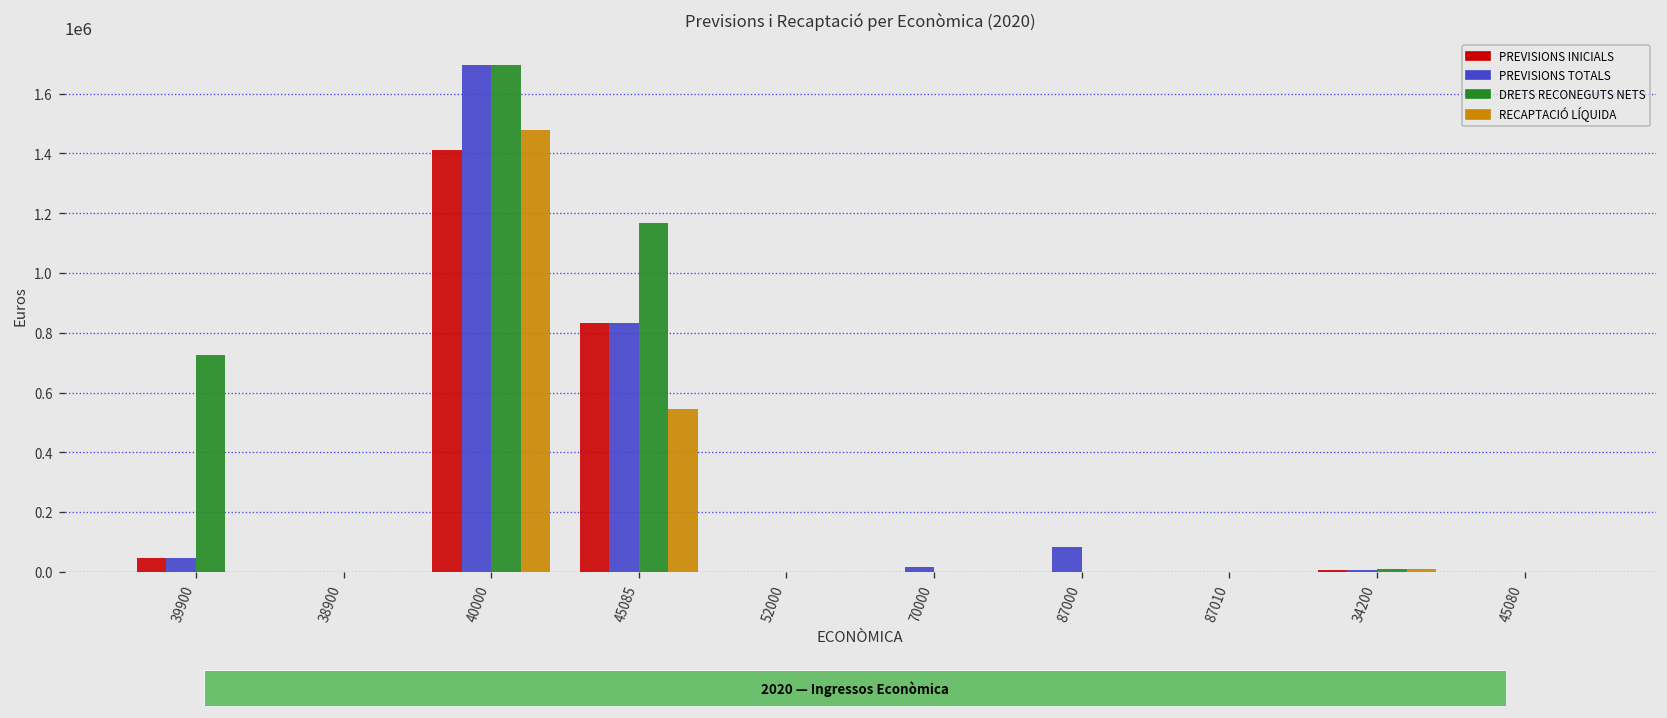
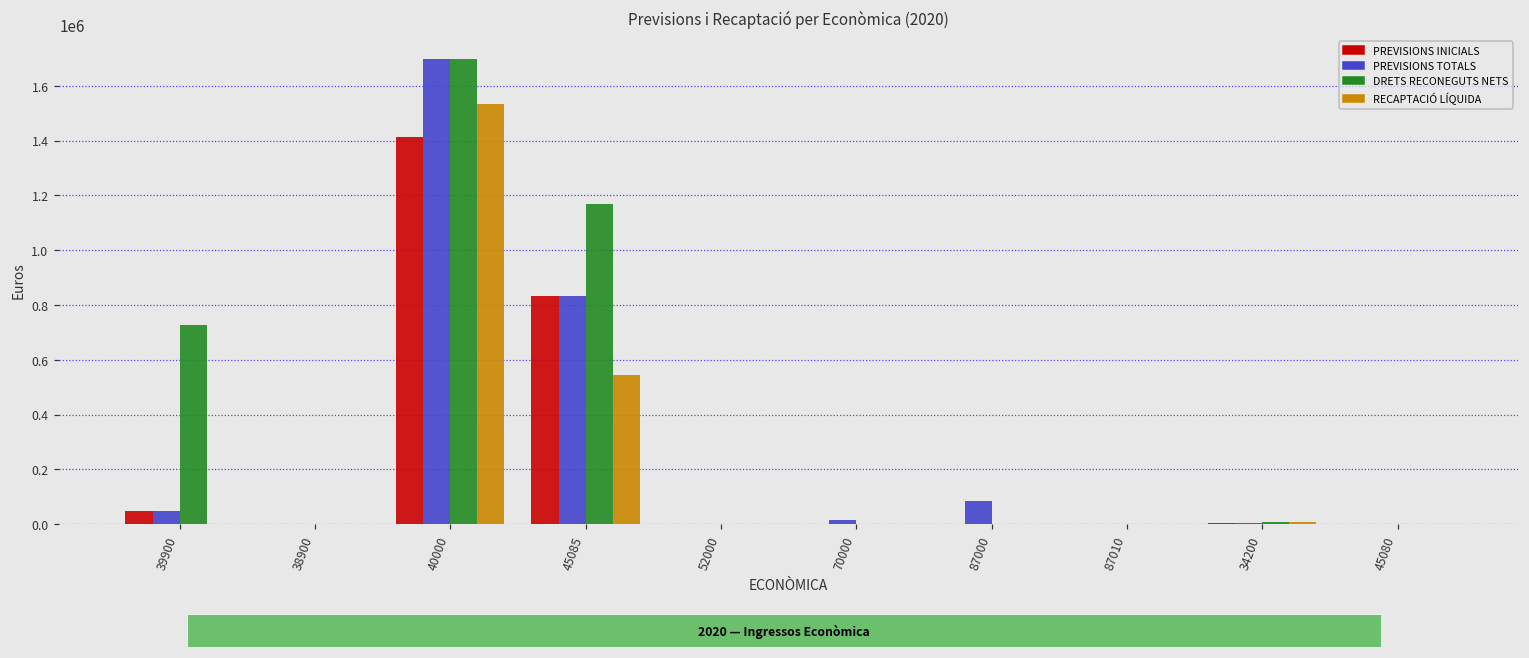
  {
    "PREVISIONS INICIALS": {
      "39900": 50000,
      "38900": 0,
      "40000": 1410000,
      "45085": 830000,
      "52000": 0,
      "70000": 0,
      "87000": 0,
      "87010": 0,
      "45080": 0
    },
    "PREVISIONS TOTALS": {
      "39900": 50000,
      "38900": 0,
      "40000": 1700000,
      "45085": 830000,
      "52000": 0,
      "70000": 20000,
      "87000": 80000,
      "87010": 0,
      "45080": 0
    },
    "DRETS RECONEGUTS NETS": {
      "39900": 730000,
      "38900": 0,
      "40000": 1700000,
      "45085": 1170000,
      "52000": 0,
      "70000": 0,
      "87000": 0,
      "87010": 0
    },
    "RECAPTACIÓ LÍQUIDA": {
      "38900": 0,
-     "40000": 1480000,
+     "40000": 1530000,
      "45085": 550000,
      "52000": 0,
      "70000": 0,
      "87000": 0,
      "87010": 0
    }
  }
